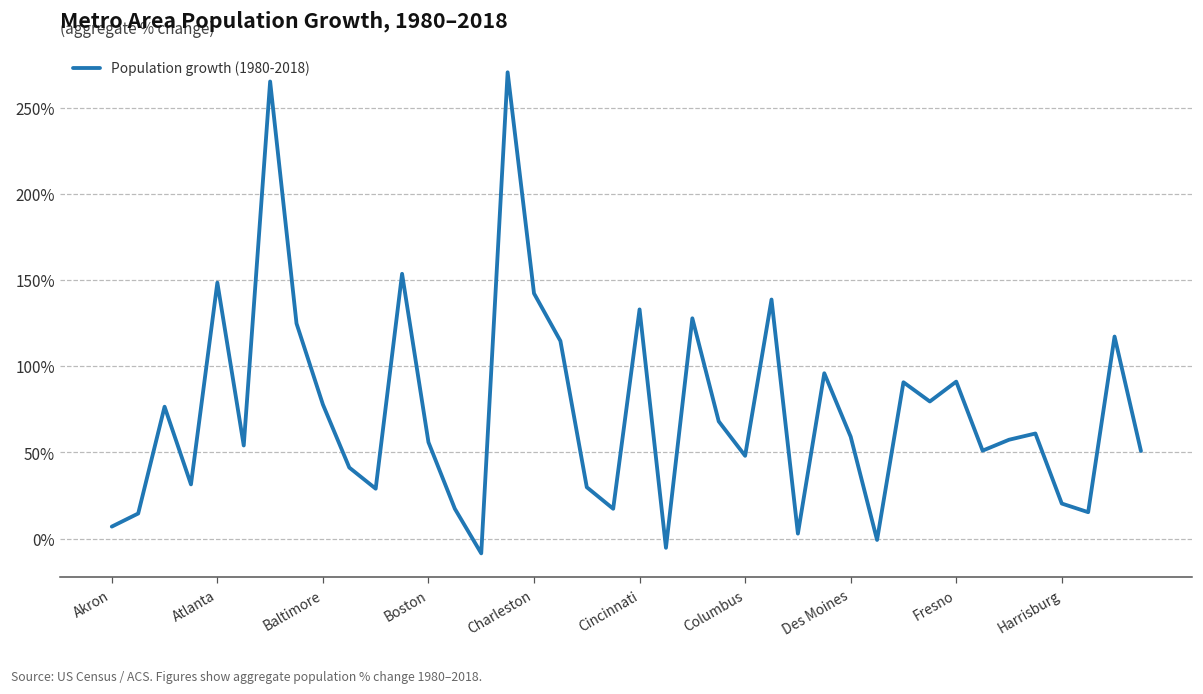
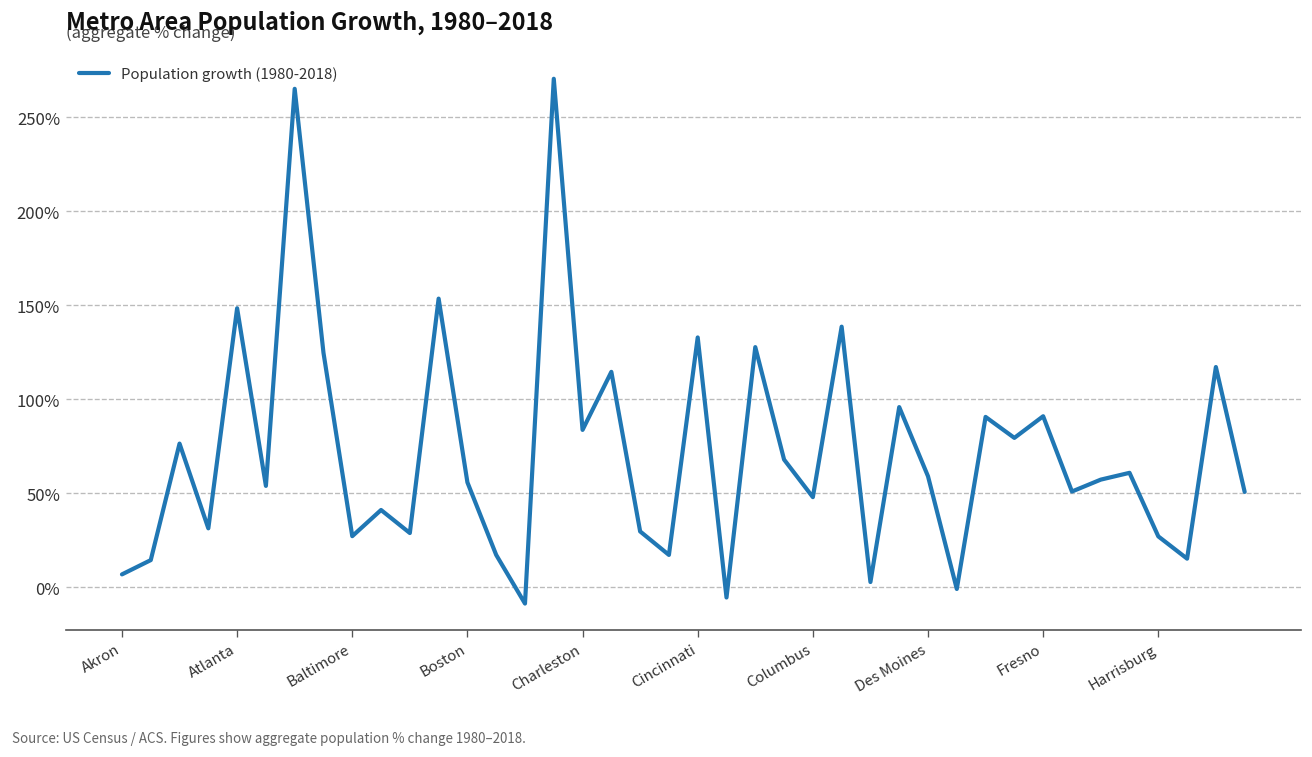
  {
    "Akron": "7%",
    "Atlanta": "148%",
-   "Baltimore": "78%",
+   "Baltimore": "27%",
    "Boston": "56%",
-   "Charleston": "142%",
+   "Charleston": "84%",
    "Cincinnati": "133%",
    "Columbus": "48%",
    "Des Moines": "59%",
    "Fresno": "91%",
-   "Harrisburg": "20%"
+   "Harrisburg": "27%"
  }
